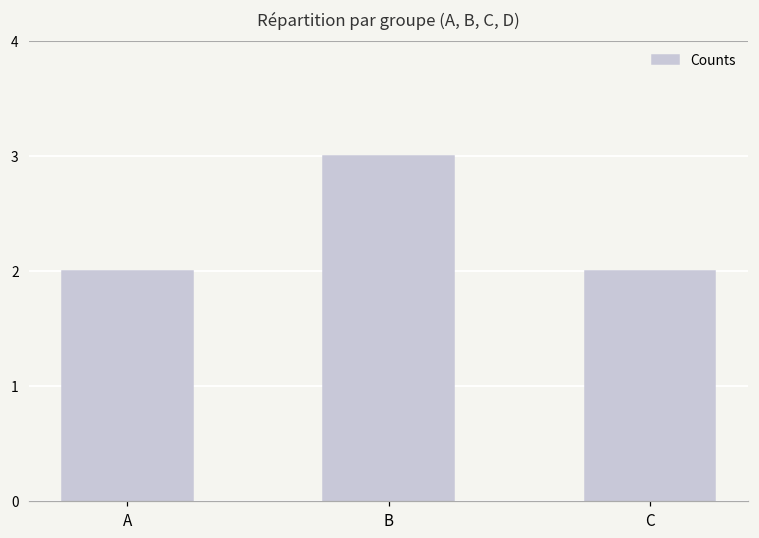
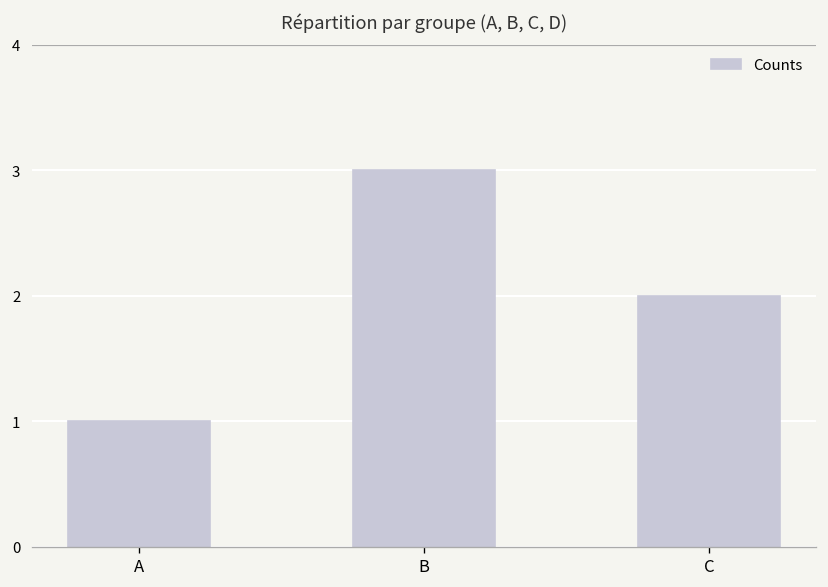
  {
-   "A": 2,
+   "A": 1,
    "B": 3,
    "C": 2
  }
